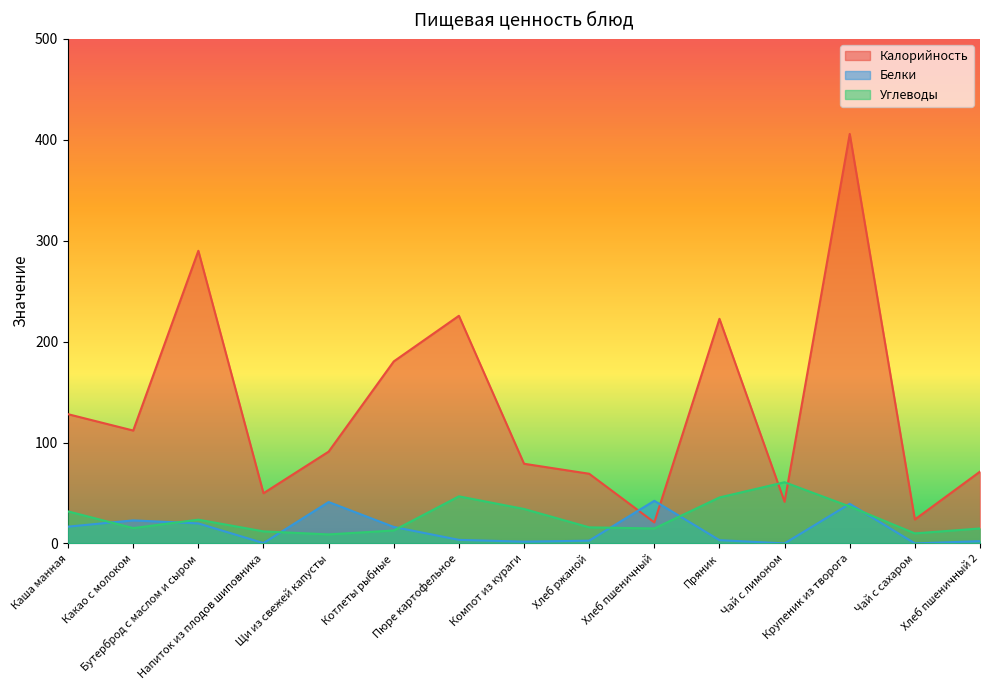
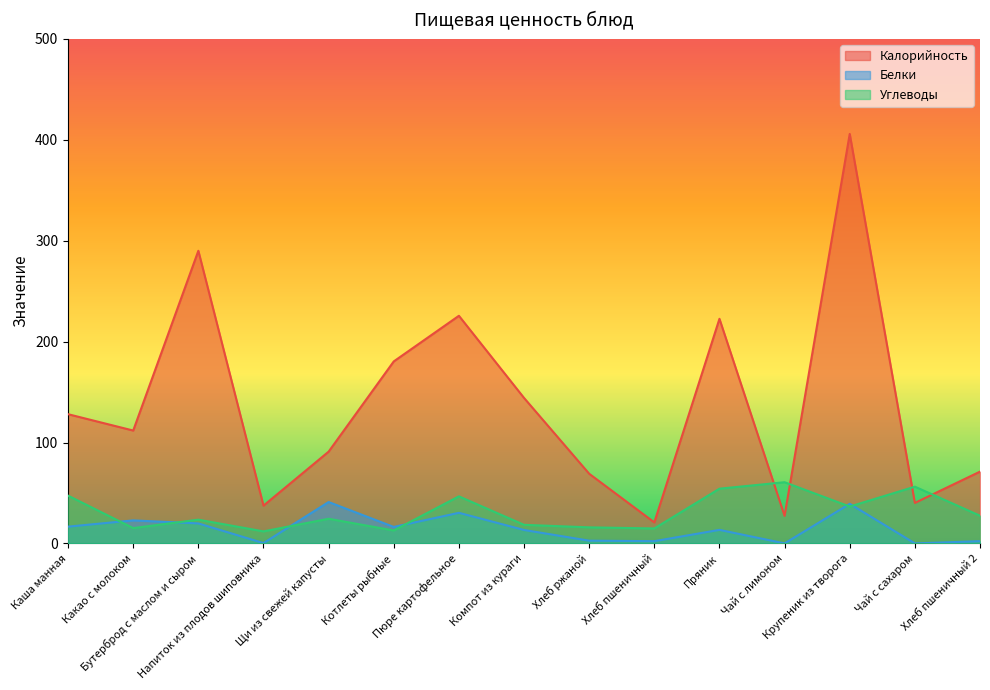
  {
    "Калорийность": {
      "Каша манная": 128,
      "Какао с молоком": 112,
      "Бутерброд с маслом и сыром": 290,
-     "Напиток из плодов шиповника": 50,
+     "Напиток из плодов шиповника": 38,
      "Щи из свежей капусты": 91,
      "Котлеты рыбные": 180,
      "Пюре картофельное": 226,
-     "Компот из кураги": 79,
+     "Компот из кураги": 144,
      "Хлеб ржаной": 69,
      "Хлеб пшеничный": 21,
      "Пряник": 223,
-     "Чай с лимоном": 41,
+     "Чай с лимоном": 27,
      "Крупеник из творога": 406,
-     "Чай с сахаром": 24,
+     "Чай с сахаром": 40,
      "Хлеб пшеничный 2": 71
    },
    "Белки": {
      "Каша манная": 17,
      "Какао с молоком": 23,
      "Бутерброд с маслом и сыром": 20,
      "Напиток из плодов шиповника": 0,
      "Щи из свежей капусты": 41,
      "Котлеты рыбные": 16,
-     "Пюре картофельное": 4,
-     "Компот из кураги": 2,
+     "Пюре картофельное": 30,
+     "Компот из кураги": 13,
      "Хлеб ржаной": 3,
-     "Хлеб пшеничный": 42,
-     "Пряник": 3,
+     "Хлеб пшеничный": 2,
+     "Пряник": 14,
      "Чай с лимоном": 0,
      "Крупеник из творога": 39,
      "Чай с сахаром": 0,
      "Хлеб пшеничный 2": 2
    },
    "Углеводы": {
-     "Каша манная": 32,
+     "Каша манная": 47,
      "Какао с молоком": 15,
      "Бутерброд с маслом и сыром": 24,
      "Напиток из плодов шиповника": 12,
-     "Щи из свежей капусты": 9,
+     "Щи из свежей капусты": 25,
      "Котлеты рыбные": 13,
      "Пюре картофельное": 47,
-     "Компот из кураги": 34,
+     "Компот из кураги": 19,
      "Хлеб ржаной": 16,
      "Хлеб пшеничный": 15,
-     "Пряник": 46,
+     "Пряник": 54,
      "Чай с лимоном": 61,
      "Крупеник из творога": 37,
-     "Чай с сахаром": 10,
-     "Хлеб пшеничный 2": 15
+     "Чай с сахаром": 56,
+     "Хлеб пшеничный 2": 28
    }
  }
